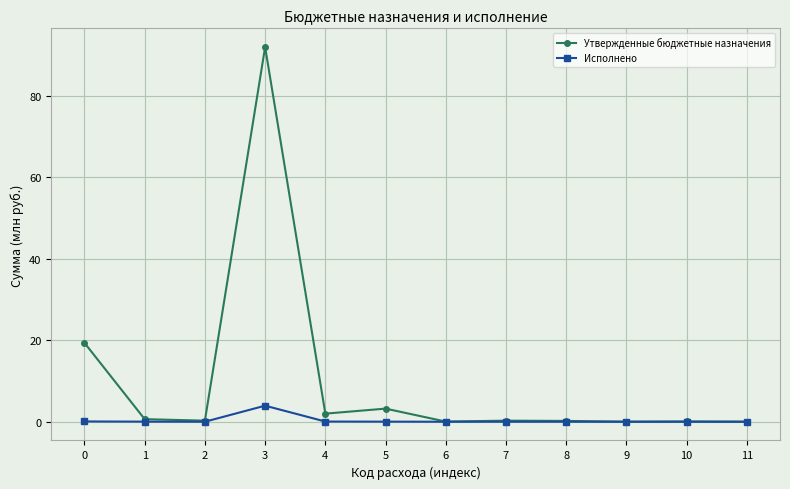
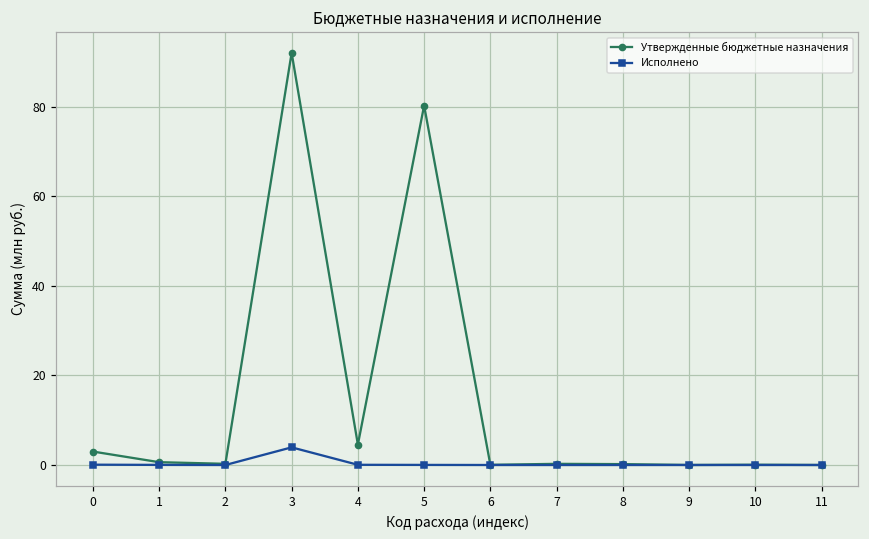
  {
    "Утвержденные бюджетные назначения": {
-     "0": 19,
+     "0": 3,
      "3": 92,
-     "4": 2,
-     "5": 3
+     "4": 5,
+     "5": 80
    },
    "Исполнено": {
      "0": 0,
      "3": 4,
      "4": 0,
      "5": 0
    }
  }
